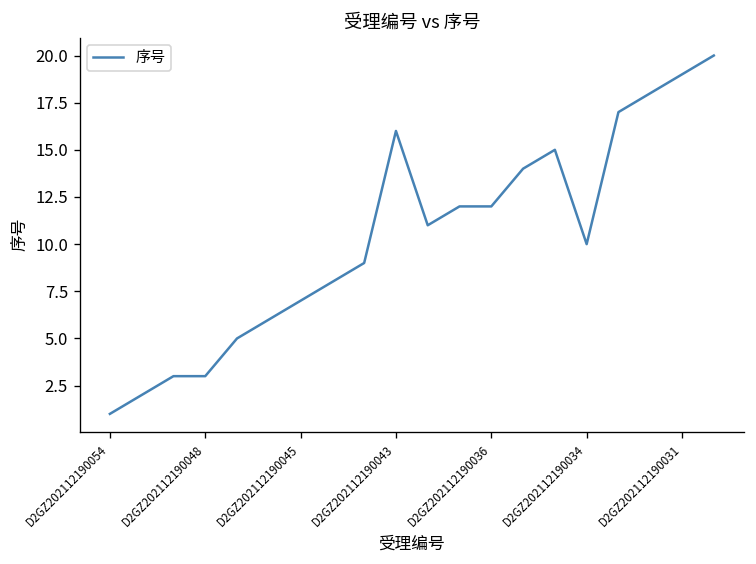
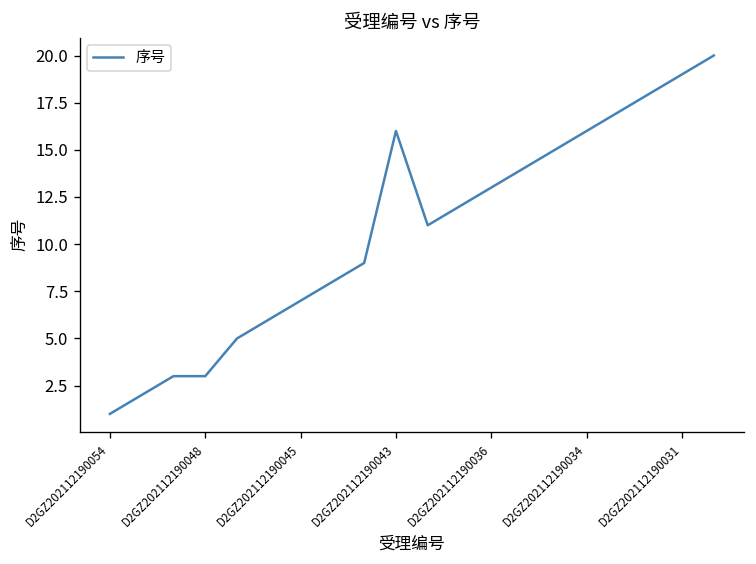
  {
    "D2GZ202112190054": 1,
    "D2GZ202112190048": 3,
    "D2GZ202112190045": 7,
    "D2GZ202112190043": 16,
-   "D2GZ202112190036": 12,
-   "D2GZ202112190034": 10,
+   "D2GZ202112190036": 13,
+   "D2GZ202112190034": 16,
    "D2GZ202112190031": 19
  }
